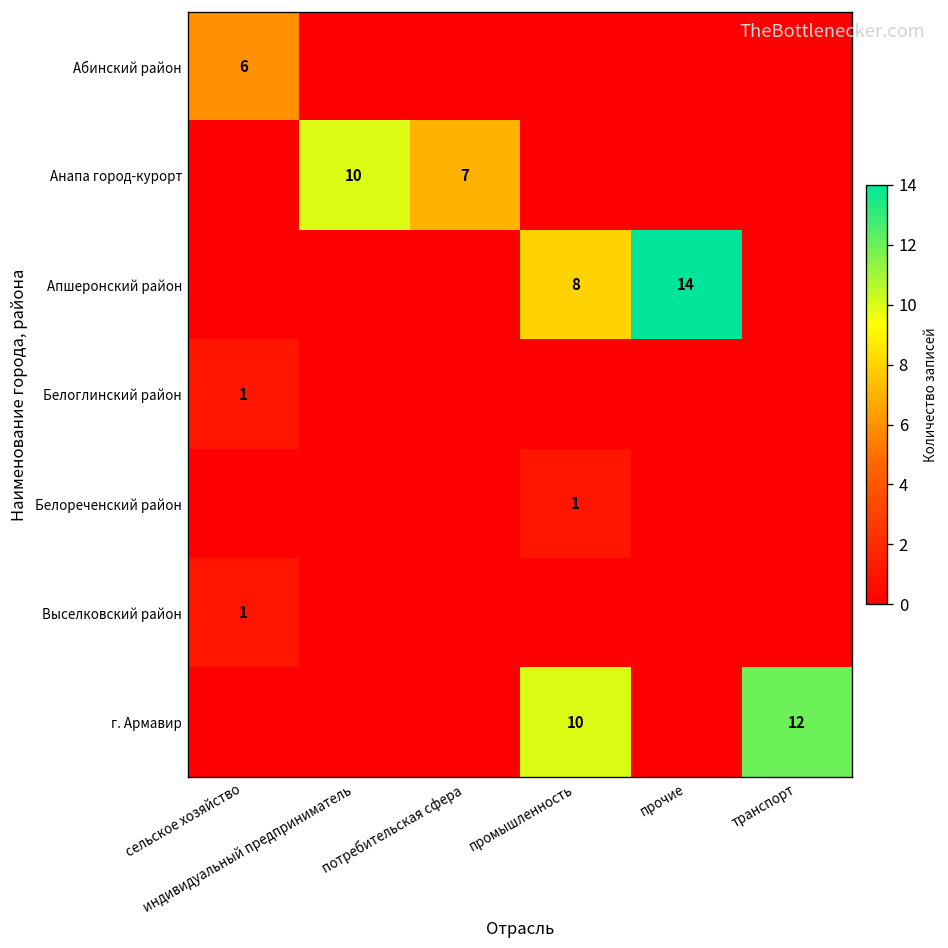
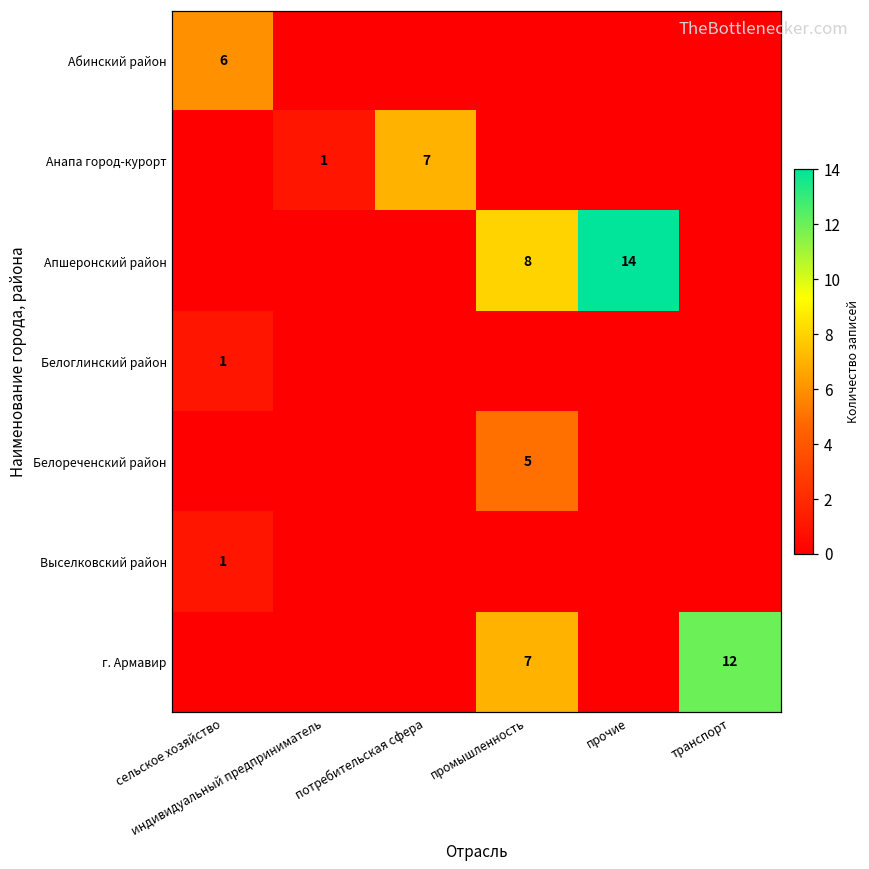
  {
    "Абинский район": {
      "сельское хозяйство": 6
    },
    "Анапа город-курорт": {
-     "индивидуальный предприниматель": 10,
+     "индивидуальный предприниматель": 1,
      "потребительская сфера": 7
    },
    "Апшеронский район": {
      "промышленность": 8,
      "прочие": 14
    },
    "Белоглинский район": {
      "сельское хозяйство": 1
    },
    "Белореченский район": {
-     "промышленность": 1
+     "промышленность": 5
    },
    "Выселковский район": {
      "сельское хозяйство": 1
    },
    "г. Армавир": {
-     "промышленность": 10,
+     "промышленность": 7,
      "транспорт": 12
    }
  }
